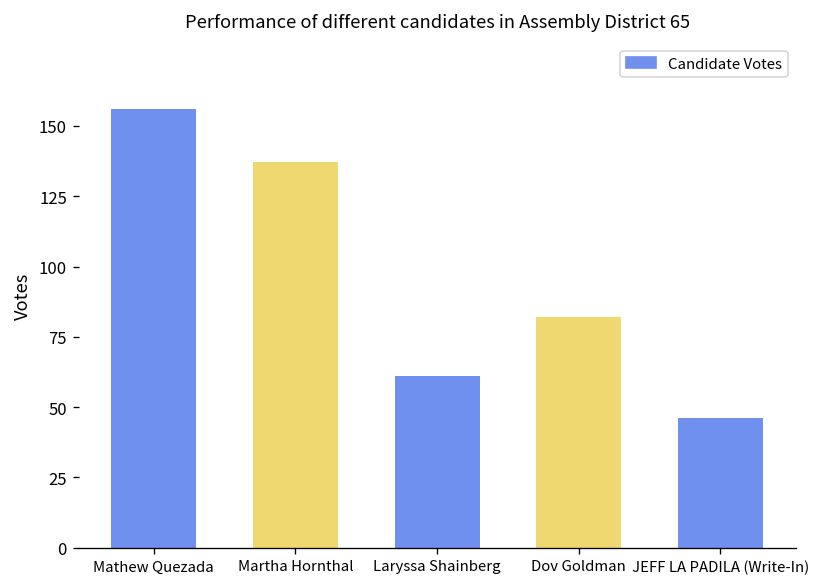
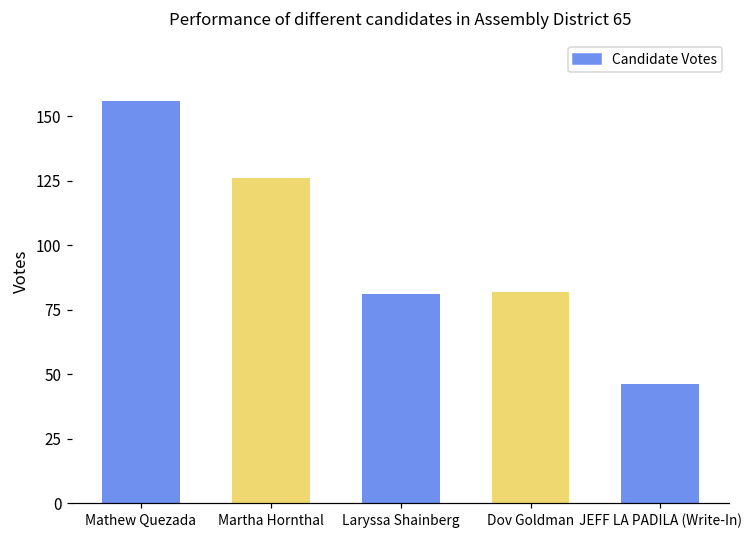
  {
    "Mathew Quezada": 156,
-   "Martha Hornthal": 137,
-   "Laryssa Shainberg": 61,
+   "Martha Hornthal": 126,
+   "Laryssa Shainberg": 81,
    "Dov Goldman": 82,
    "JEFF LA PADILA (Write-In)": 46
  }
